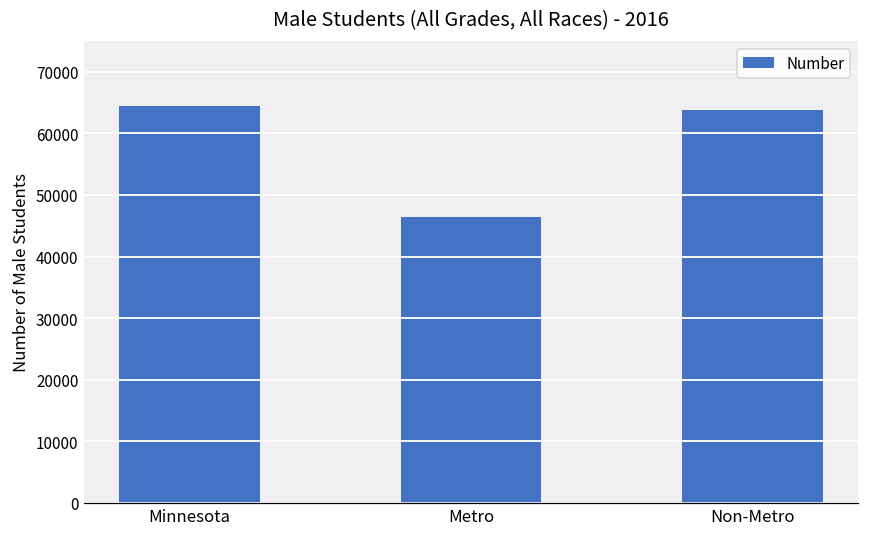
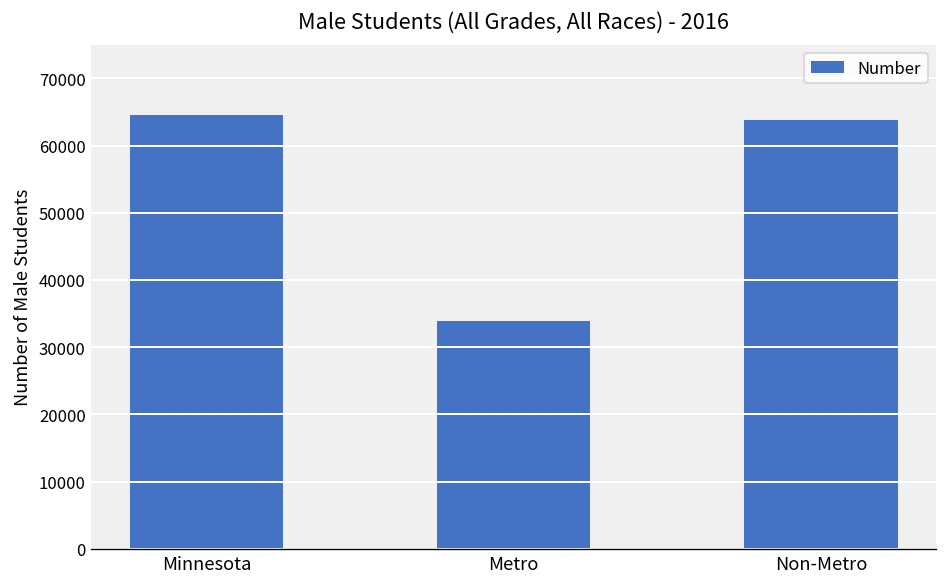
  {
    "Minnesota": 65000,
-   "Metro": 46000,
+   "Metro": 34000,
    "Non-Metro": 64000
  }
